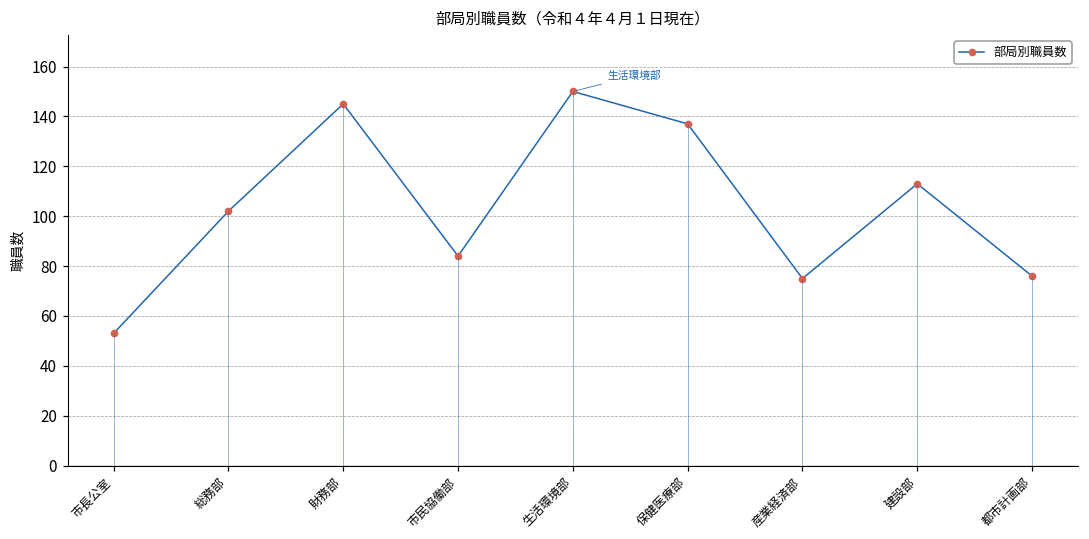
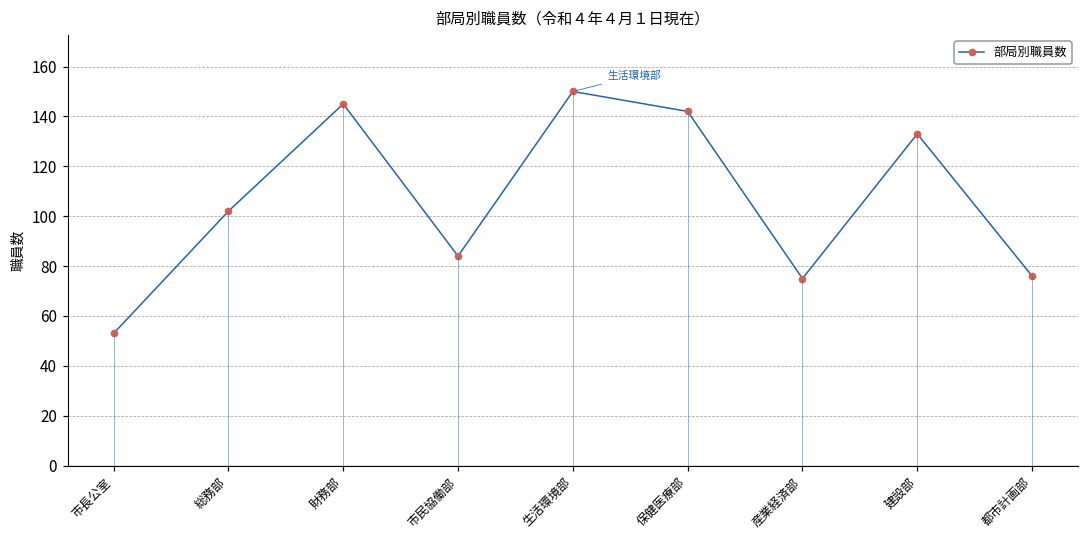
  {
    "市長公室": 53,
    "総務部": 102,
    "財務部": 145,
    "市民協働部": 84,
    "生活環境部": 150,
-   "保健医療部": 137,
+   "保健医療部": 142,
    "産業経済部": 75,
-   "建設部": 113,
+   "建設部": 133,
    "都市計画部": 76
  }
